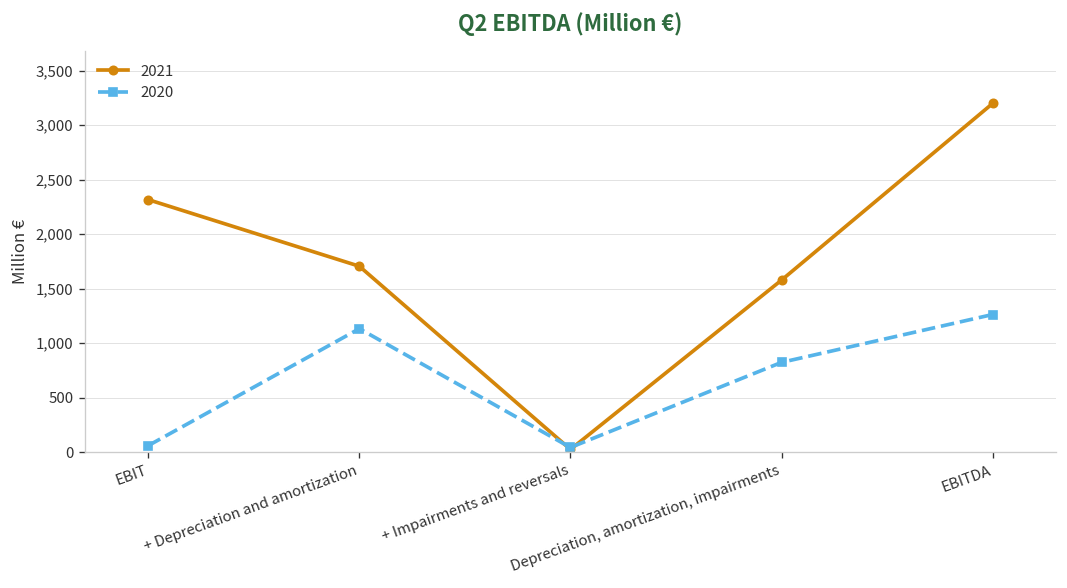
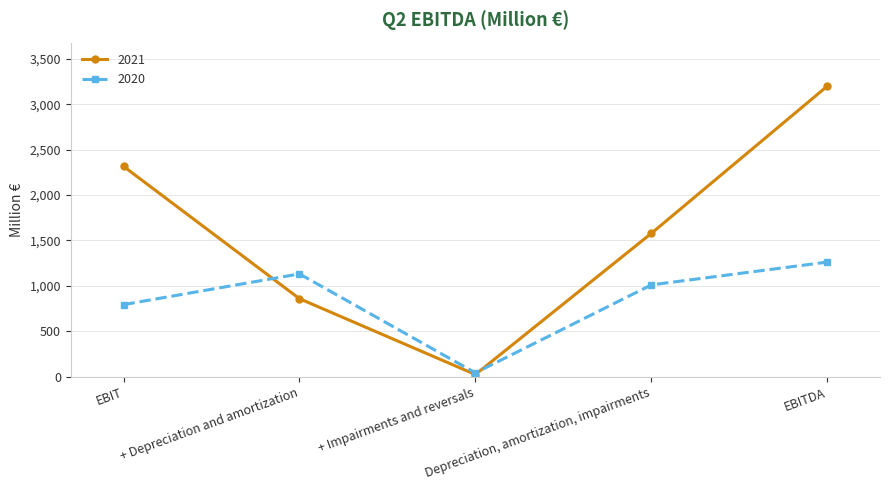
  {
    "2021": {
      "EBIT": "2,300",
-     "+ Depreciation and amortization": "1,700",
+     "+ Depreciation and amortization": "900",
      "Depreciation, amortization, impairments": "1,600",
      "EBITDA": "3,200"
    },
    "2020": {
-     "EBIT": "100",
+     "EBIT": "800",
      "+ Depreciation and amortization": "1,100",
-     "Depreciation, amortization, impairments": "800",
+     "Depreciation, amortization, impairments": "1,000",
      "EBITDA": "1,300"
    }
  }
